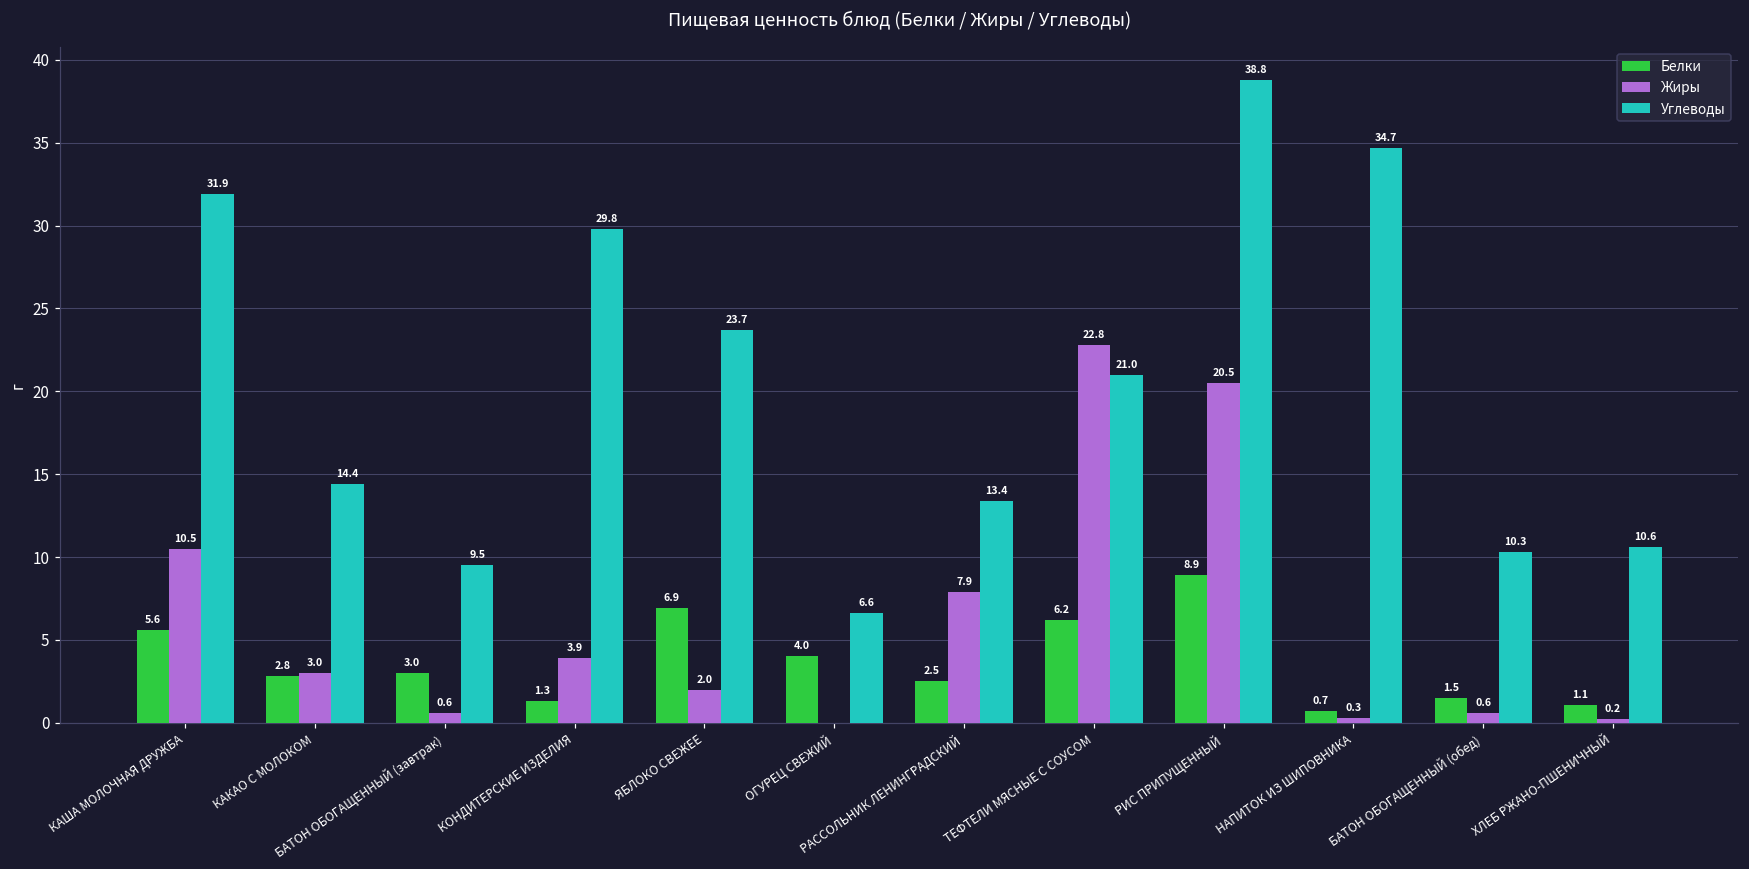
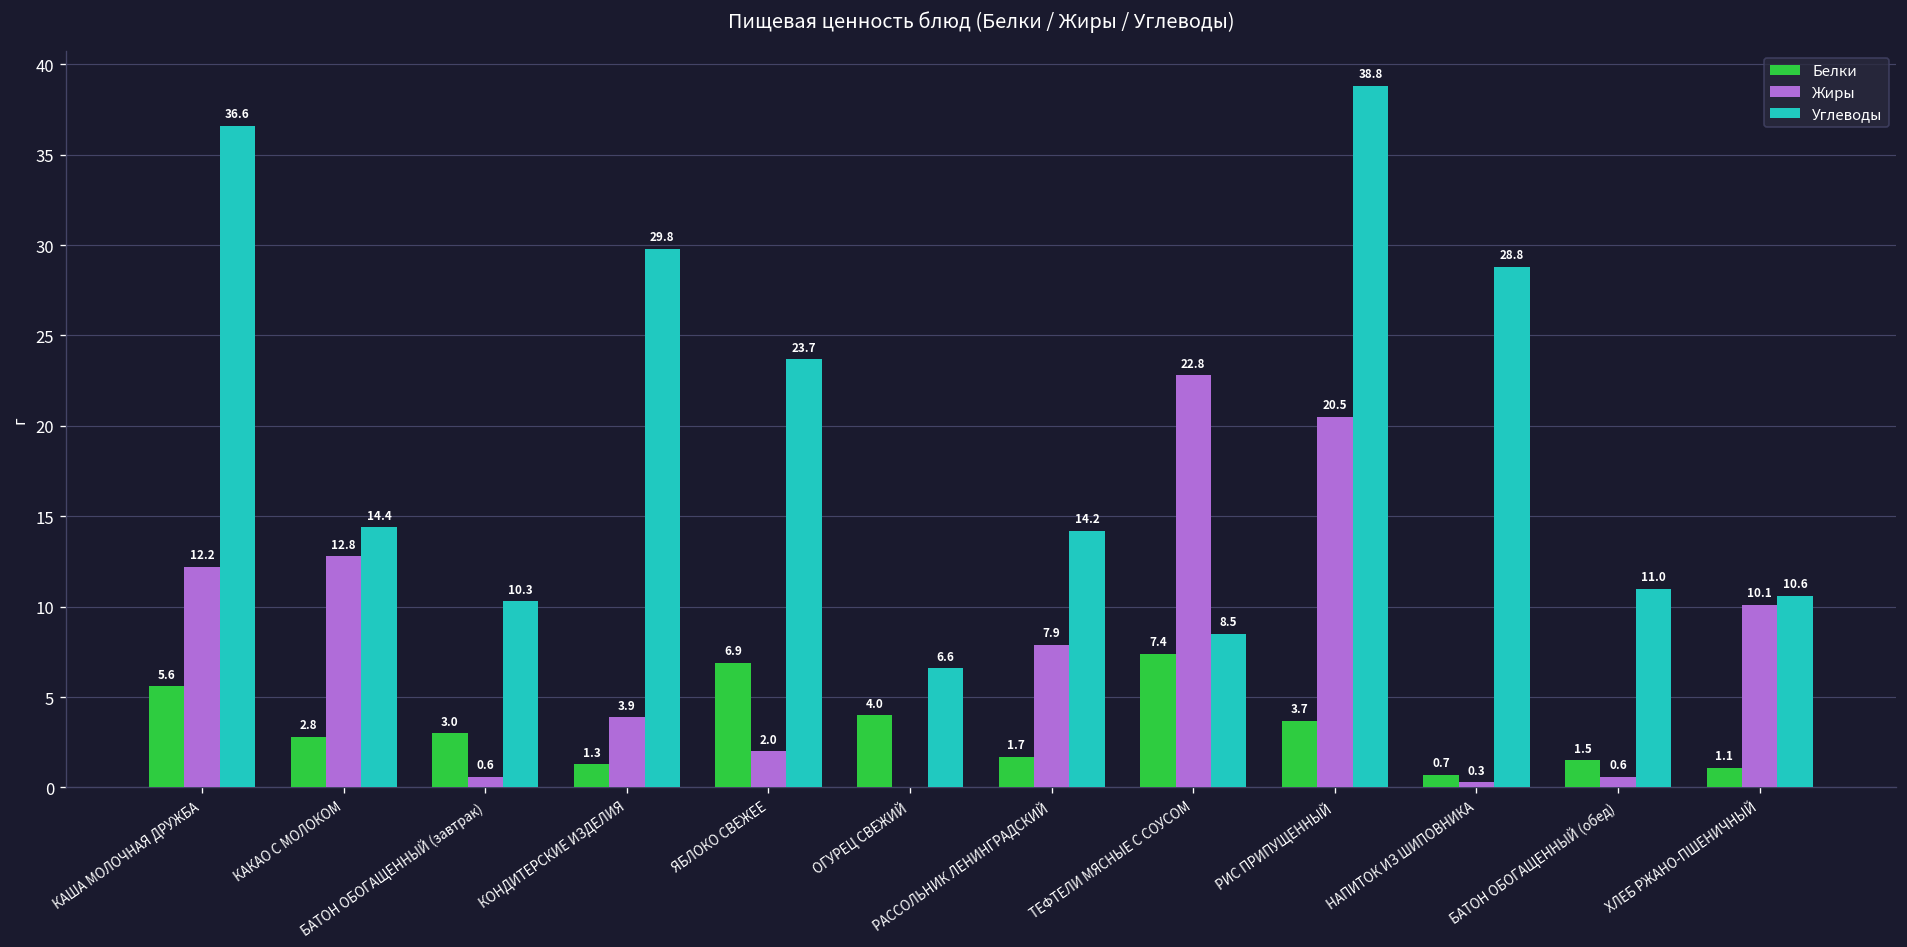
  {
    "Белки": {
      "КАША МОЛОЧНАЯ ДРУЖБА": 5.6,
      "КАКАО С МОЛОКОМ": 2.8,
      "БАТОН ОБОГАЩЕННЫЙ (завтрак)": 3.0,
      "КОНДИТЕРСКИЕ ИЗДЕЛИЯ": 1.3,
      "ЯБЛОКО СВЕЖЕЕ": 6.9,
      "ОГУРЕЦ СВЕЖИЙ": 4.0,
-     "РАССОЛЬНИК ЛЕНИНГРАДСКИЙ": 2.5,
-     "ТЕФТЕЛИ МЯСНЫЕ С СОУСОМ": 6.2,
-     "РИС ПРИПУЩЕННЫЙ": 8.9,
+     "РАССОЛЬНИК ЛЕНИНГРАДСКИЙ": 1.7,
+     "ТЕФТЕЛИ МЯСНЫЕ С СОУСОМ": 7.4,
+     "РИС ПРИПУЩЕННЫЙ": 3.7,
      "НАПИТОК ИЗ ШИПОВНИКА": 0.7,
      "БАТОН ОБОГАЩЕННЫЙ (обед)": 1.5,
      "ХЛЕБ РЖАНО-ПШЕНИЧНЫЙ": 1.1
    },
    "Жиры": {
-     "КАША МОЛОЧНАЯ ДРУЖБА": 10.5,
-     "КАКАО С МОЛОКОМ": 3.0,
+     "КАША МОЛОЧНАЯ ДРУЖБА": 12.2,
+     "КАКАО С МОЛОКОМ": 12.8,
      "БАТОН ОБОГАЩЕННЫЙ (завтрак)": 0.6,
      "КОНДИТЕРСКИЕ ИЗДЕЛИЯ": 3.9,
      "ЯБЛОКО СВЕЖЕЕ": 2.0,
      "РАССОЛЬНИК ЛЕНИНГРАДСКИЙ": 7.9,
      "ТЕФТЕЛИ МЯСНЫЕ С СОУСОМ": 22.8,
      "РИС ПРИПУЩЕННЫЙ": 20.5,
      "НАПИТОК ИЗ ШИПОВНИКА": 0.3,
      "БАТОН ОБОГАЩЕННЫЙ (обед)": 0.6,
-     "ХЛЕБ РЖАНО-ПШЕНИЧНЫЙ": 0.2
+     "ХЛЕБ РЖАНО-ПШЕНИЧНЫЙ": 10.1
    },
    "Углеводы": {
-     "КАША МОЛОЧНАЯ ДРУЖБА": 31.9,
+     "КАША МОЛОЧНАЯ ДРУЖБА": 36.6,
      "КАКАО С МОЛОКОМ": 14.4,
-     "БАТОН ОБОГАЩЕННЫЙ (завтрак)": 9.5,
+     "БАТОН ОБОГАЩЕННЫЙ (завтрак)": 10.3,
      "КОНДИТЕРСКИЕ ИЗДЕЛИЯ": 29.8,
      "ЯБЛОКО СВЕЖЕЕ": 23.7,
      "ОГУРЕЦ СВЕЖИЙ": 6.6,
-     "РАССОЛЬНИК ЛЕНИНГРАДСКИЙ": 13.4,
-     "ТЕФТЕЛИ МЯСНЫЕ С СОУСОМ": 21.0,
+     "РАССОЛЬНИК ЛЕНИНГРАДСКИЙ": 14.2,
+     "ТЕФТЕЛИ МЯСНЫЕ С СОУСОМ": 8.5,
      "РИС ПРИПУЩЕННЫЙ": 38.8,
-     "НАПИТОК ИЗ ШИПОВНИКА": 34.7,
-     "БАТОН ОБОГАЩЕННЫЙ (обед)": 10.3,
+     "НАПИТОК ИЗ ШИПОВНИКА": 28.8,
+     "БАТОН ОБОГАЩЕННЫЙ (обед)": 11.0,
      "ХЛЕБ РЖАНО-ПШЕНИЧНЫЙ": 10.6
    }
  }
